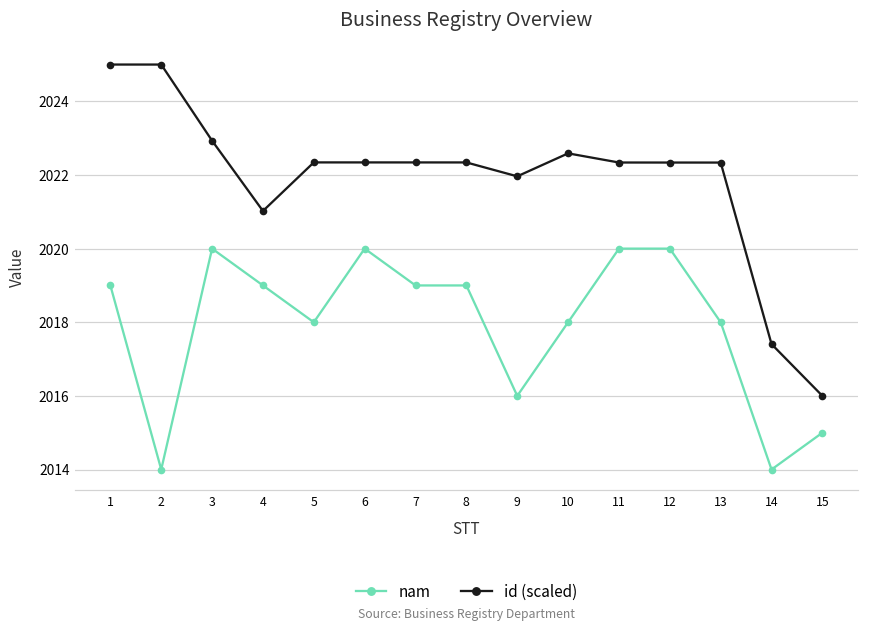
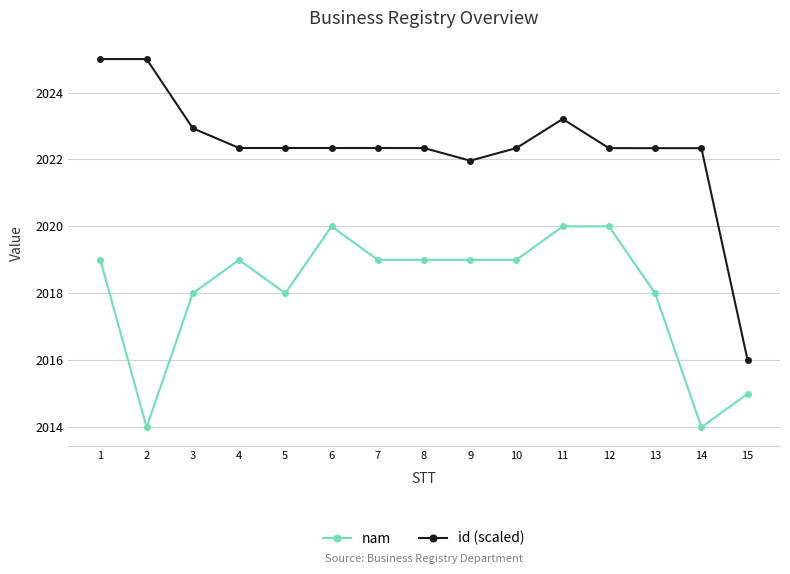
  {
    "nam": {
      "1": 2019,
      "2": 2014,
-     "3": 2020,
+     "3": 2018,
      "4": 2019,
      "5": 2018,
      "6": 2020,
      "7": 2019,
      "8": 2019,
-     "9": 2016,
-     "10": 2018,
+     "9": 2019,
+     "10": 2019,
      "11": 2020,
      "12": 2020,
      "13": 2018,
      "14": 2014,
      "15": 2015
    },
    "id (scaled)": {
      "1": 2025.0,
      "2": 2025.0,
      "3": 2022.9,
-     "4": 2021.0,
+     "4": 2022.3,
      "5": 2022.3,
      "6": 2022.3,
      "7": 2022.3,
      "8": 2022.3,
      "9": 2022.0,
-     "10": 2022.6,
-     "11": 2022.3,
+     "10": 2022.3,
+     "11": 2023.2,
      "12": 2022.3,
      "13": 2022.3,
-     "14": 2017.4,
+     "14": 2022.3,
      "15": 2016.0
    }
  }
